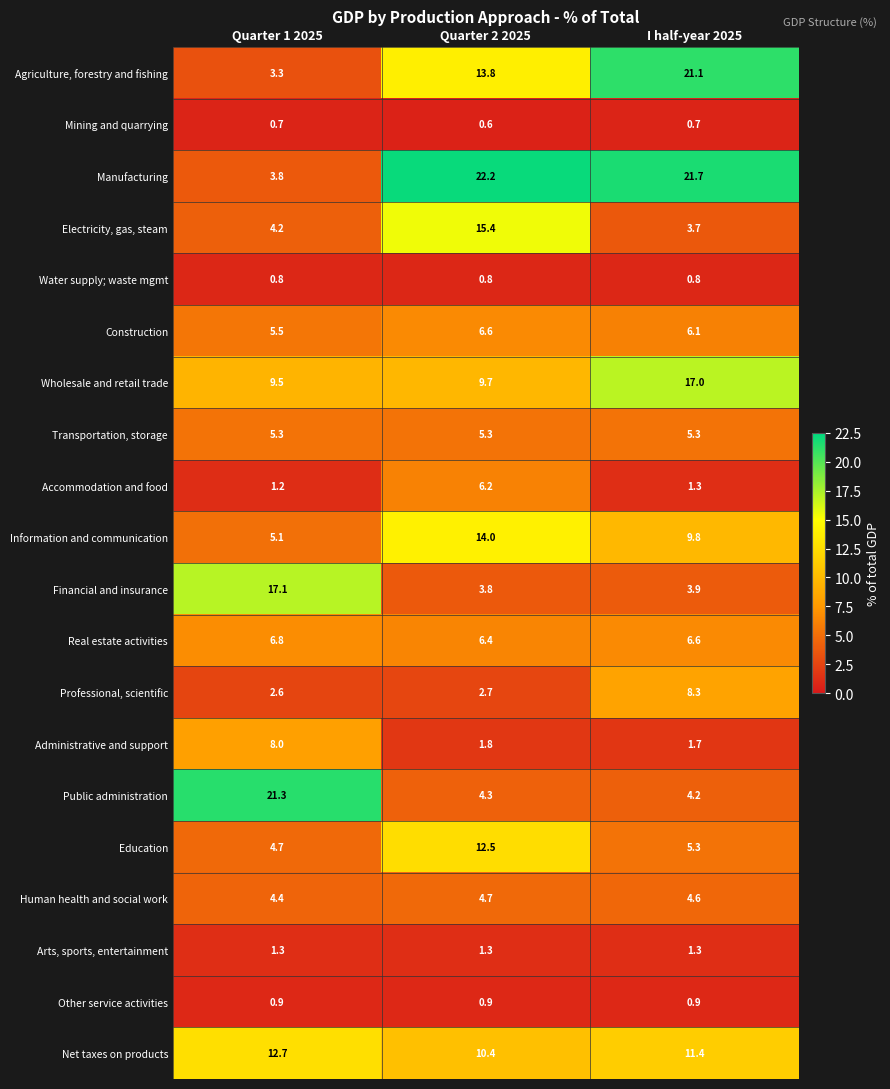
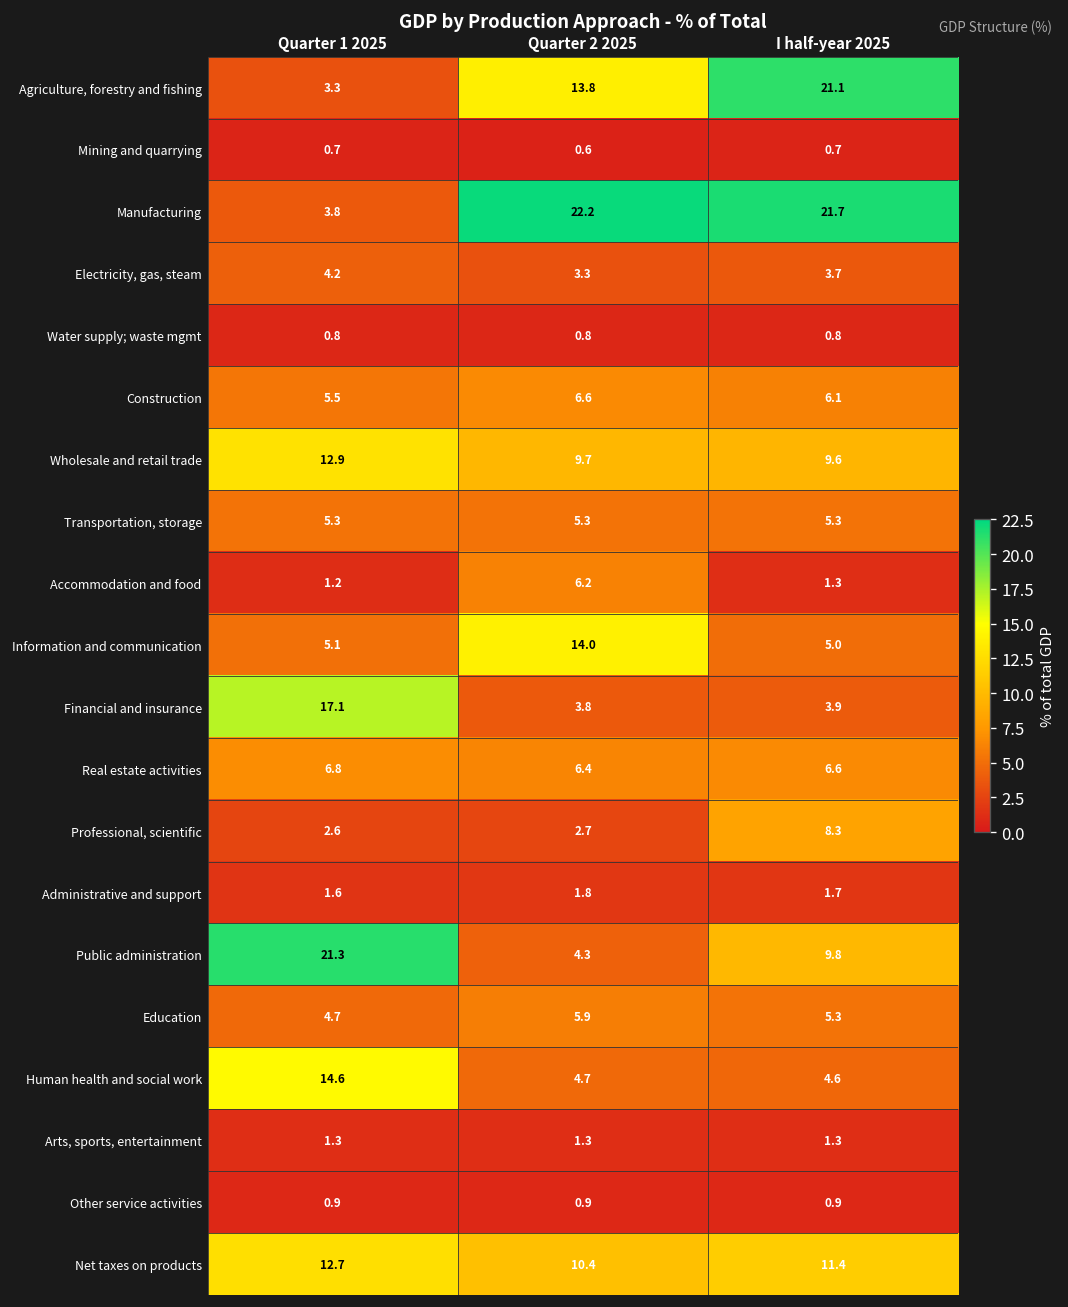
  {
    "Agriculture, forestry and fishing": {
      "Quarter 1 2025": 3.3,
      "Quarter 2 2025": 13.8,
      "I half-year 2025": 21.1
    },
    "Mining and quarrying": {
      "Quarter 1 2025": 0.7,
      "Quarter 2 2025": 0.6,
      "I half-year 2025": 0.7
    },
    "Manufacturing": {
      "Quarter 1 2025": 3.8,
      "Quarter 2 2025": 22.2,
      "I half-year 2025": 21.7
    },
    "Electricity, gas, steam": {
      "Quarter 1 2025": 4.2,
-     "Quarter 2 2025": 15.4,
+     "Quarter 2 2025": 3.3,
      "I half-year 2025": 3.7
    },
    "Water supply; waste mgmt": {
      "Quarter 1 2025": 0.8,
      "Quarter 2 2025": 0.8,
      "I half-year 2025": 0.8
    },
    "Construction": {
      "Quarter 1 2025": 5.5,
      "Quarter 2 2025": 6.6,
      "I half-year 2025": 6.1
    },
    "Wholesale and retail trade": {
-     "Quarter 1 2025": 9.5,
+     "Quarter 1 2025": 12.9,
      "Quarter 2 2025": 9.7,
-     "I half-year 2025": 17.0
+     "I half-year 2025": 9.6
    },
    "Transportation, storage": {
      "Quarter 1 2025": 5.3,
      "Quarter 2 2025": 5.3,
      "I half-year 2025": 5.3
    },
    "Accommodation and food": {
      "Quarter 1 2025": 1.2,
      "Quarter 2 2025": 6.2,
      "I half-year 2025": 1.3
    },
    "Information and communication": {
      "Quarter 1 2025": 5.1,
      "Quarter 2 2025": 14.0,
-     "I half-year 2025": 9.8
+     "I half-year 2025": 5.0
    },
    "Financial and insurance": {
      "Quarter 1 2025": 17.1,
      "Quarter 2 2025": 3.8,
      "I half-year 2025": 3.9
    },
    "Real estate activities": {
      "Quarter 1 2025": 6.8,
      "Quarter 2 2025": 6.4,
      "I half-year 2025": 6.6
    },
    "Professional, scientific": {
      "Quarter 1 2025": 2.6,
      "Quarter 2 2025": 2.7,
      "I half-year 2025": 8.3
    },
    "Administrative and support": {
-     "Quarter 1 2025": 8.0,
+     "Quarter 1 2025": 1.6,
      "Quarter 2 2025": 1.8,
      "I half-year 2025": 1.7
    },
    "Public administration": {
      "Quarter 1 2025": 21.3,
      "Quarter 2 2025": 4.3,
-     "I half-year 2025": 4.2
+     "I half-year 2025": 9.8
    },
    "Education": {
      "Quarter 1 2025": 4.7,
-     "Quarter 2 2025": 12.5,
+     "Quarter 2 2025": 5.9,
      "I half-year 2025": 5.3
    },
    "Human health and social work": {
-     "Quarter 1 2025": 4.4,
+     "Quarter 1 2025": 14.6,
      "Quarter 2 2025": 4.7,
      "I half-year 2025": 4.6
    },
    "Arts, sports, entertainment": {
      "Quarter 1 2025": 1.3,
      "Quarter 2 2025": 1.3,
      "I half-year 2025": 1.3
    },
    "Other service activities": {
      "Quarter 1 2025": 0.9,
      "Quarter 2 2025": 0.9,
      "I half-year 2025": 0.9
    },
    "Net taxes on products": {
      "Quarter 1 2025": 12.7,
      "Quarter 2 2025": 10.4,
      "I half-year 2025": 11.4
    }
  }
